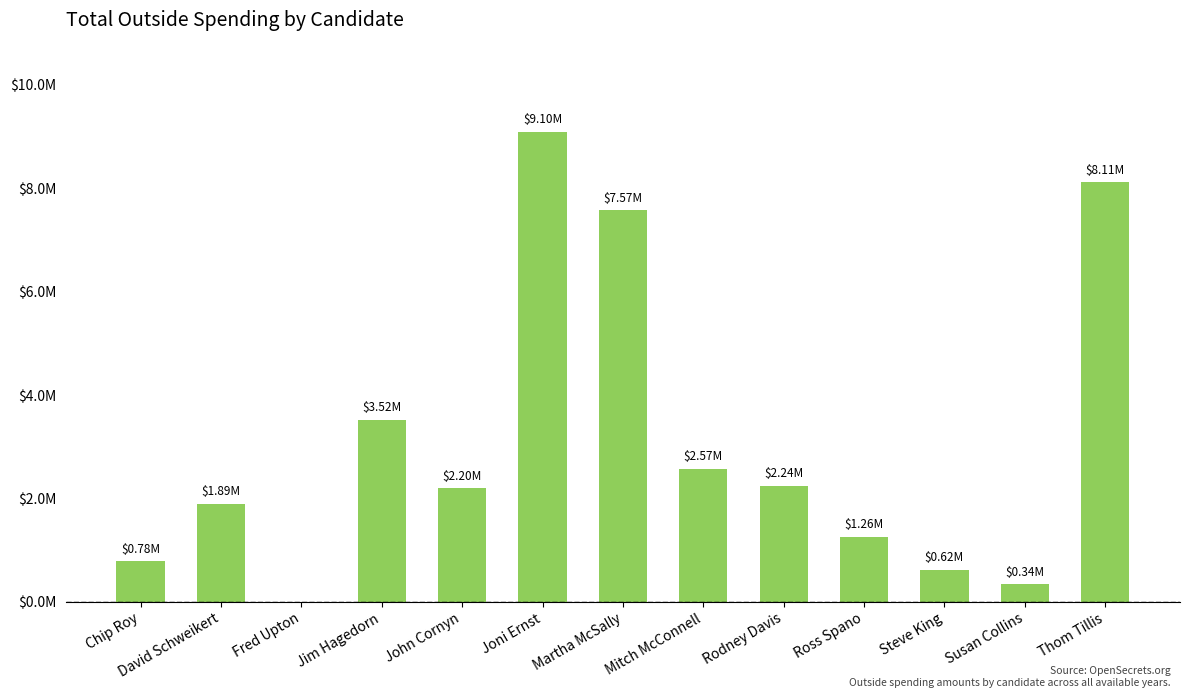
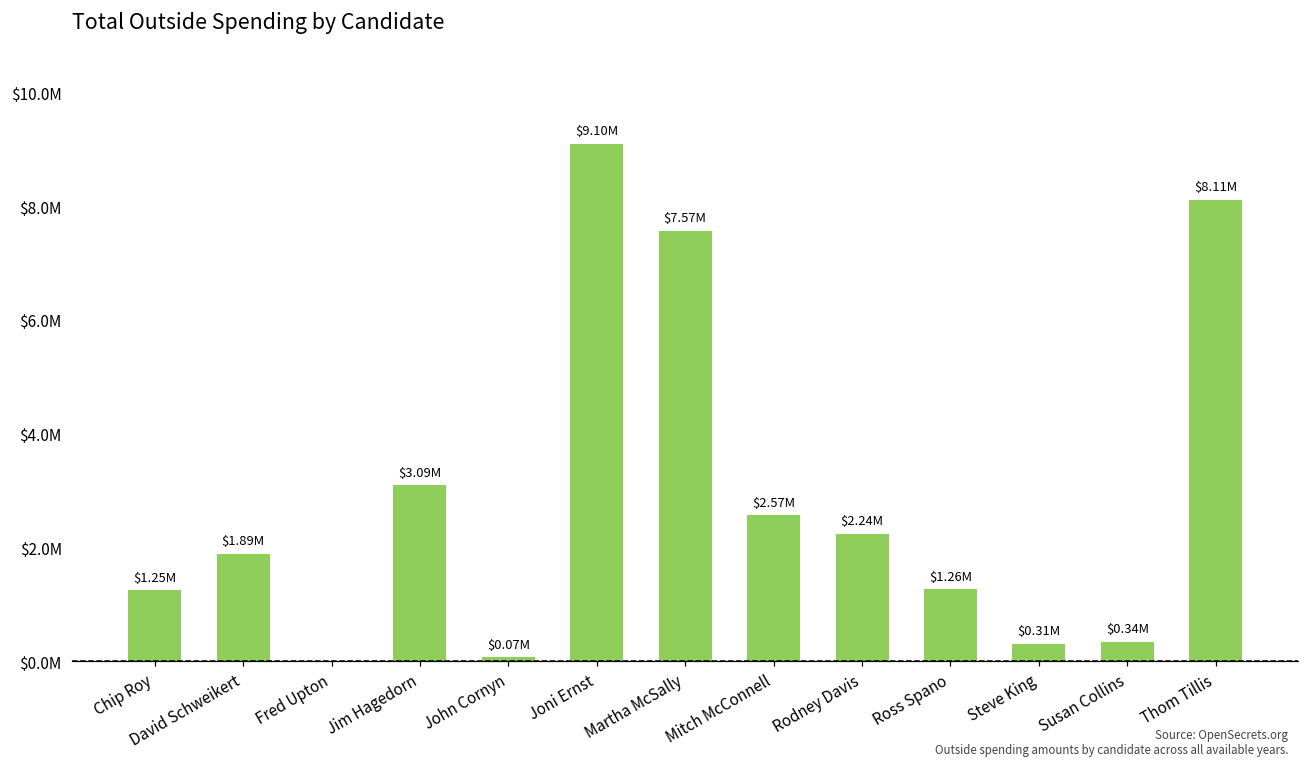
  {
-   "Chip Roy": "$0.78M",
+   "Chip Roy": "$1.25M",
    "David Schweikert": "$1.89M",
-   "Jim Hagedorn": "$3.52M",
-   "John Cornyn": "$2.20M",
+   "Jim Hagedorn": "$3.09M",
+   "John Cornyn": "$0.07M",
    "Joni Ernst": "$9.10M",
    "Martha McSally": "$7.57M",
    "Mitch McConnell": "$2.57M",
    "Rodney Davis": "$2.24M",
    "Ross Spano": "$1.26M",
-   "Steve King": "$0.62M",
+   "Steve King": "$0.31M",
    "Susan Collins": "$0.34M",
    "Thom Tillis": "$8.11M"
  }
